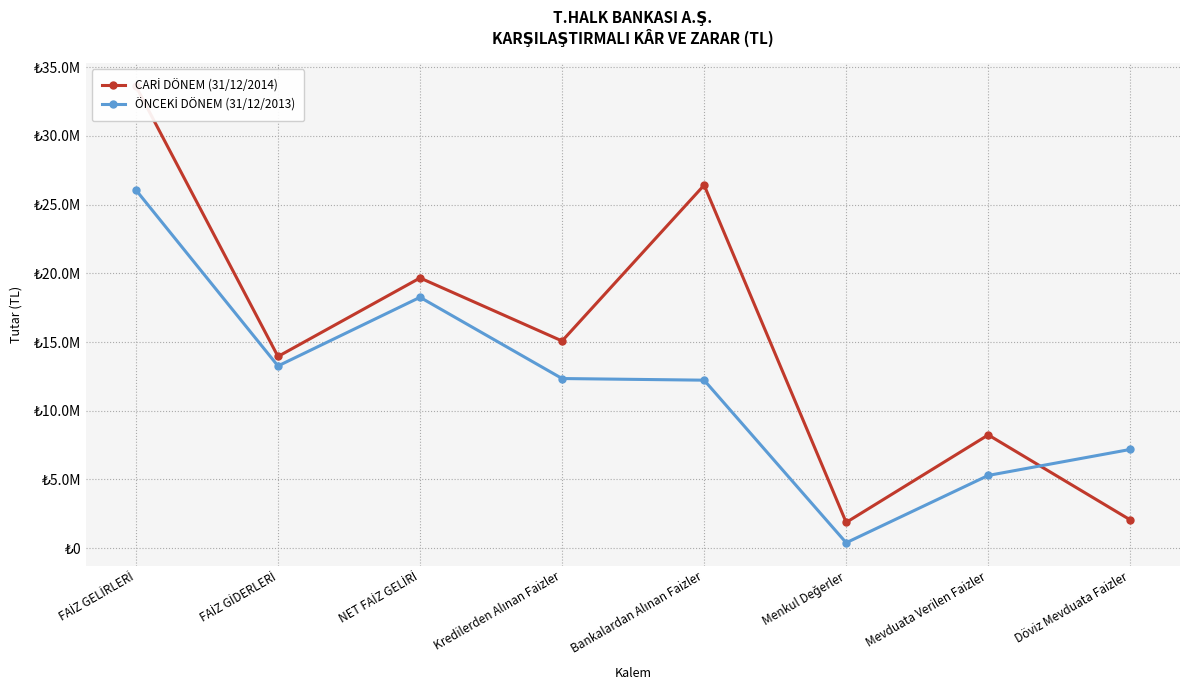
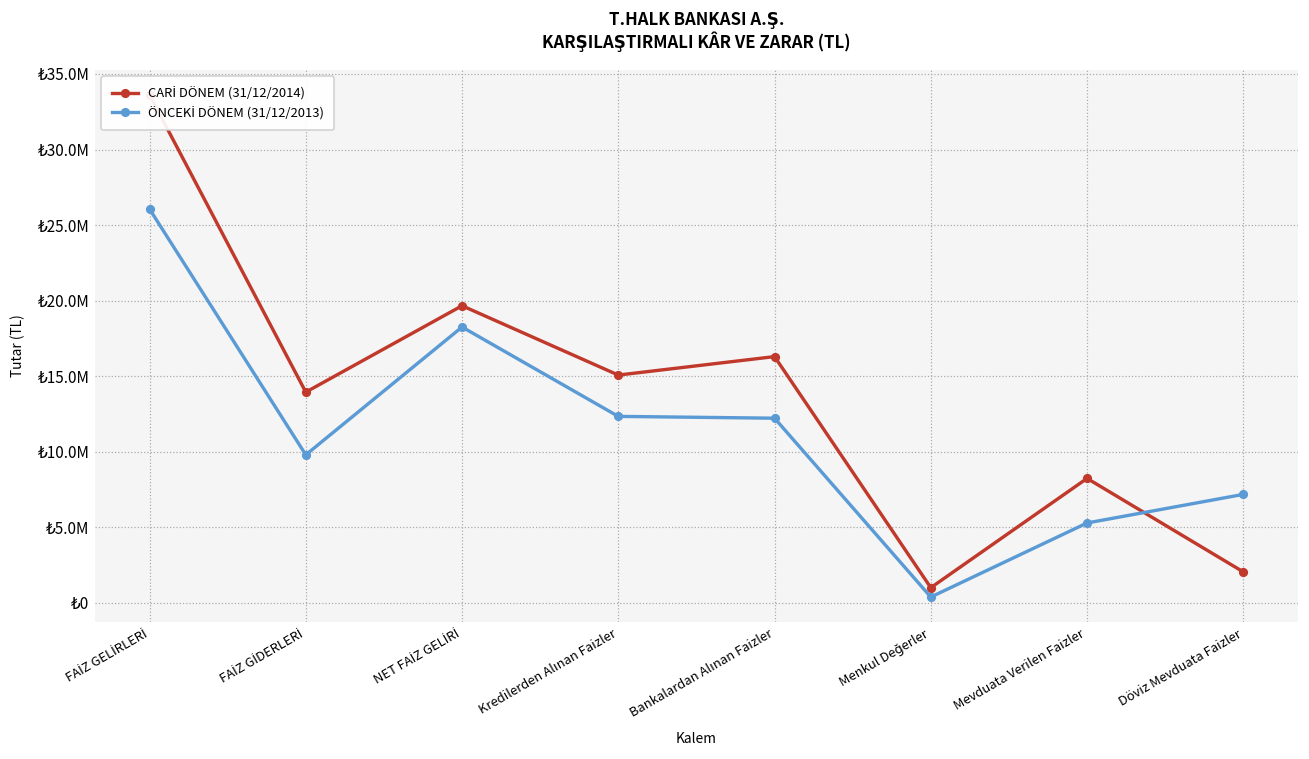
  {
    "CARİ DÖNEM (31/12/2014)": {
      "FAİZ GİDERLERİ": "₺13900000",
      "NET FAİZ GELİRİ": "₺19700000",
      "Kredilerden Alınan Faizler": "₺15100000",
-     "Bankalardan Alınan Faizler": "₺26400000",
-     "Menkul Değerler": "₺1900000",
+     "Bankalardan Alınan Faizler": "₺16300000",
+     "Menkul Değerler": "₺1000000",
      "Mevduata Verilen Faizler": "₺8200000",
      "Döviz Mevduata Faizler": "₺2100000"
    },
    "ÖNCEKİ DÖNEM (31/12/2013)": {
      "FAİZ GELİRLERİ": "₺26100000",
-     "FAİZ GİDERLERİ": "₺13300000",
+     "FAİZ GİDERLERİ": "₺9800000",
      "NET FAİZ GELİRİ": "₺18300000",
      "Kredilerden Alınan Faizler": "₺12300000",
      "Bankalardan Alınan Faizler": "₺12200000",
      "Menkul Değerler": "₺400000",
      "Mevduata Verilen Faizler": "₺5300000",
      "Döviz Mevduata Faizler": "₺7200000"
    }
  }
